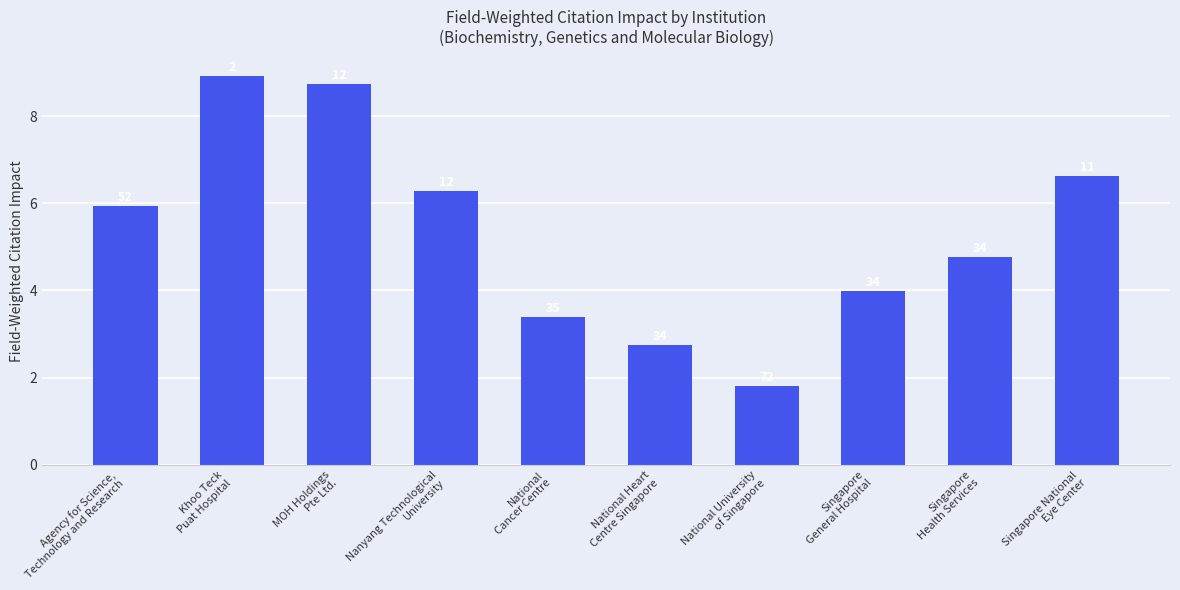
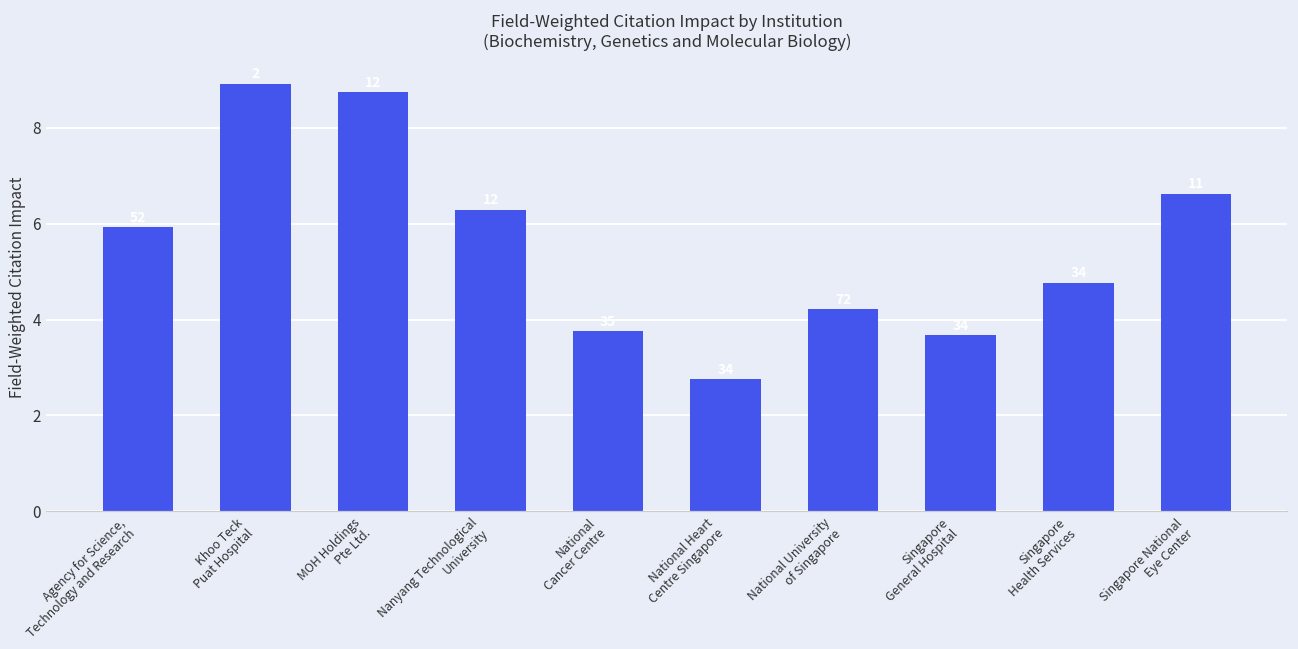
  {
    "Agency for Science, Technology and Research": 5.9,
    "Khoo Teck Puat Hospital": 8.9,
    "MOH Holdings Pte Ltd.": 8.7,
    "Nanyang Technological University": 6.3,
-   "National Cancer Centre": 3.4,
+   "National Cancer Centre": 3.8,
    "National Heart Centre Singapore": 2.8,
-   "National University of Singapore": 1.8,
-   "Singapore General Hospital": 4.0,
+   "National University of Singapore": 4.2,
+   "Singapore General Hospital": 3.7,
    "Singapore Health Services": 4.8,
    "Singapore National Eye Center": 6.6
  }
